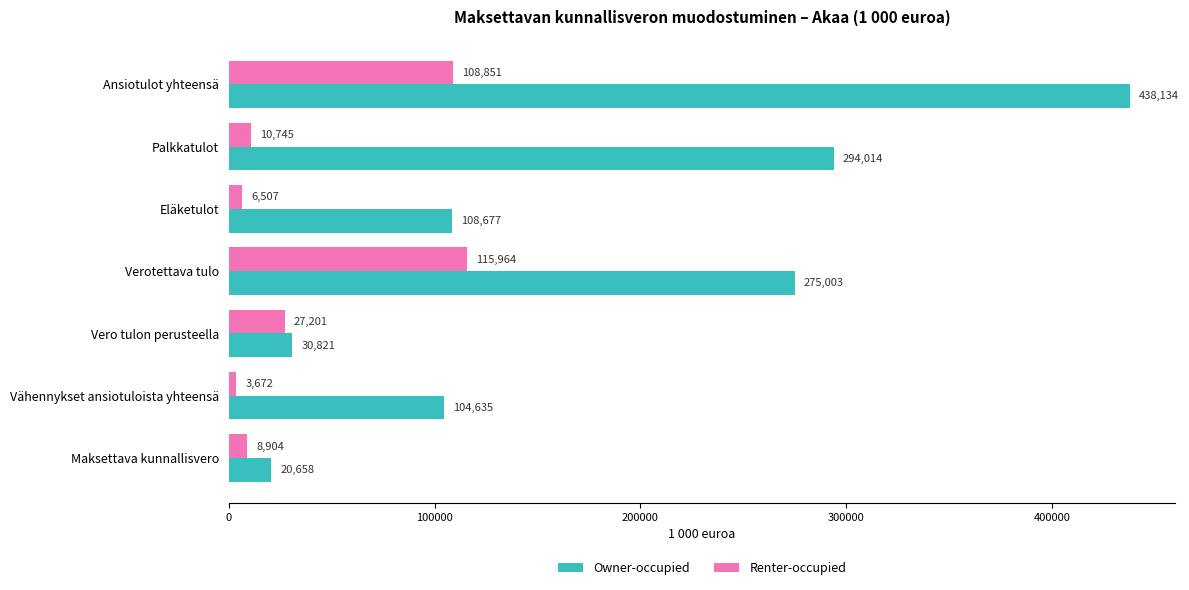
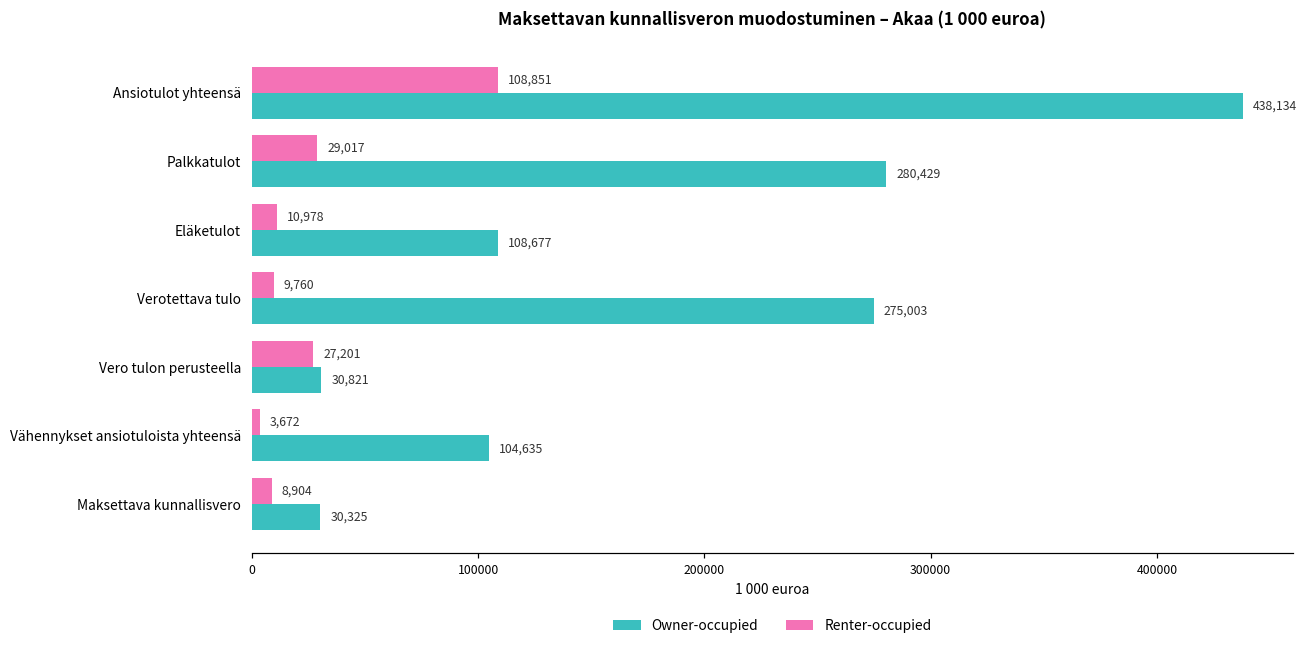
  {
    "Owner-occupied": {
      "Ansiotulot yhteensä": "438,134",
-     "Palkkatulot": "294,014",
+     "Palkkatulot": "280,429",
      "Eläketulot": "108,677",
      "Verotettava tulo": "275,003",
      "Vero tulon perusteella": "30,821",
      "Vähennykset ansiotuloista yhteensä": "104,635",
-     "Maksettava kunnallisvero": "20,658"
+     "Maksettava kunnallisvero": "30,325"
    },
    "Renter-occupied": {
      "Ansiotulot yhteensä": "108,851",
-     "Palkkatulot": "10,745",
-     "Eläketulot": "6,507",
-     "Verotettava tulo": "115,964",
+     "Palkkatulot": "29,017",
+     "Eläketulot": "10,978",
+     "Verotettava tulo": "9,760",
      "Vero tulon perusteella": "27,201",
      "Vähennykset ansiotuloista yhteensä": "3,672",
      "Maksettava kunnallisvero": "8,904"
    }
  }
